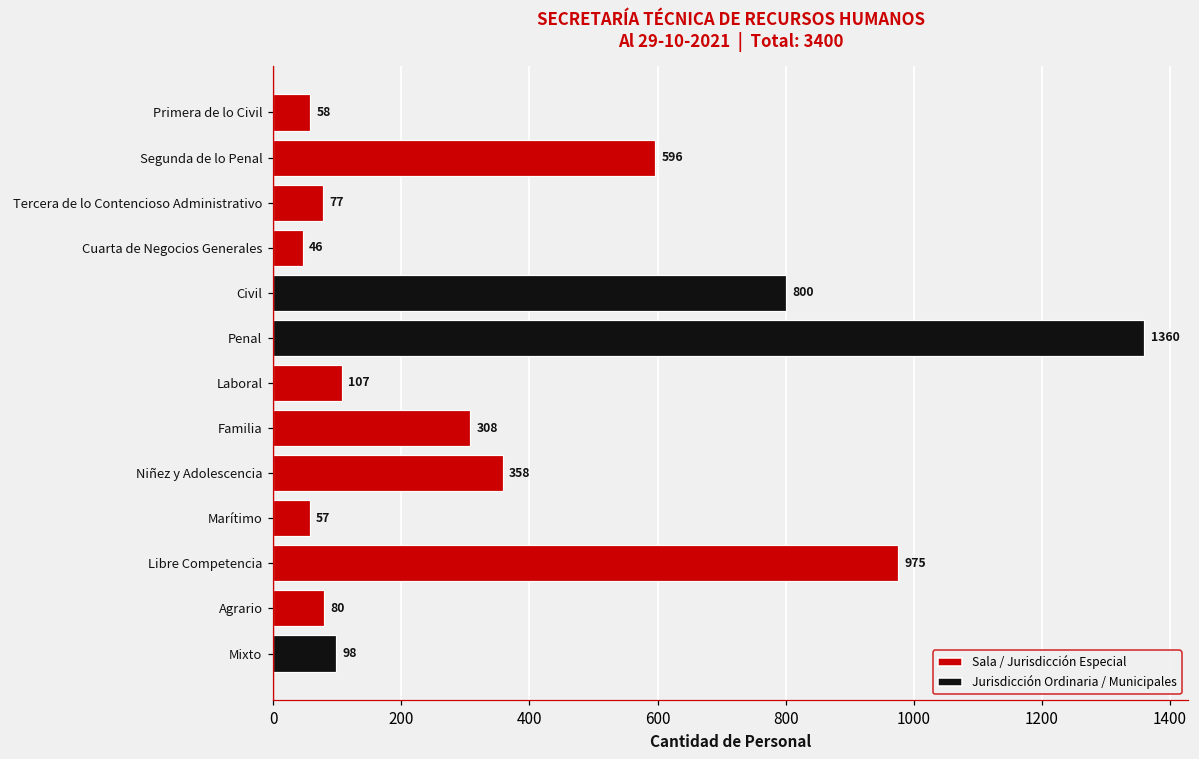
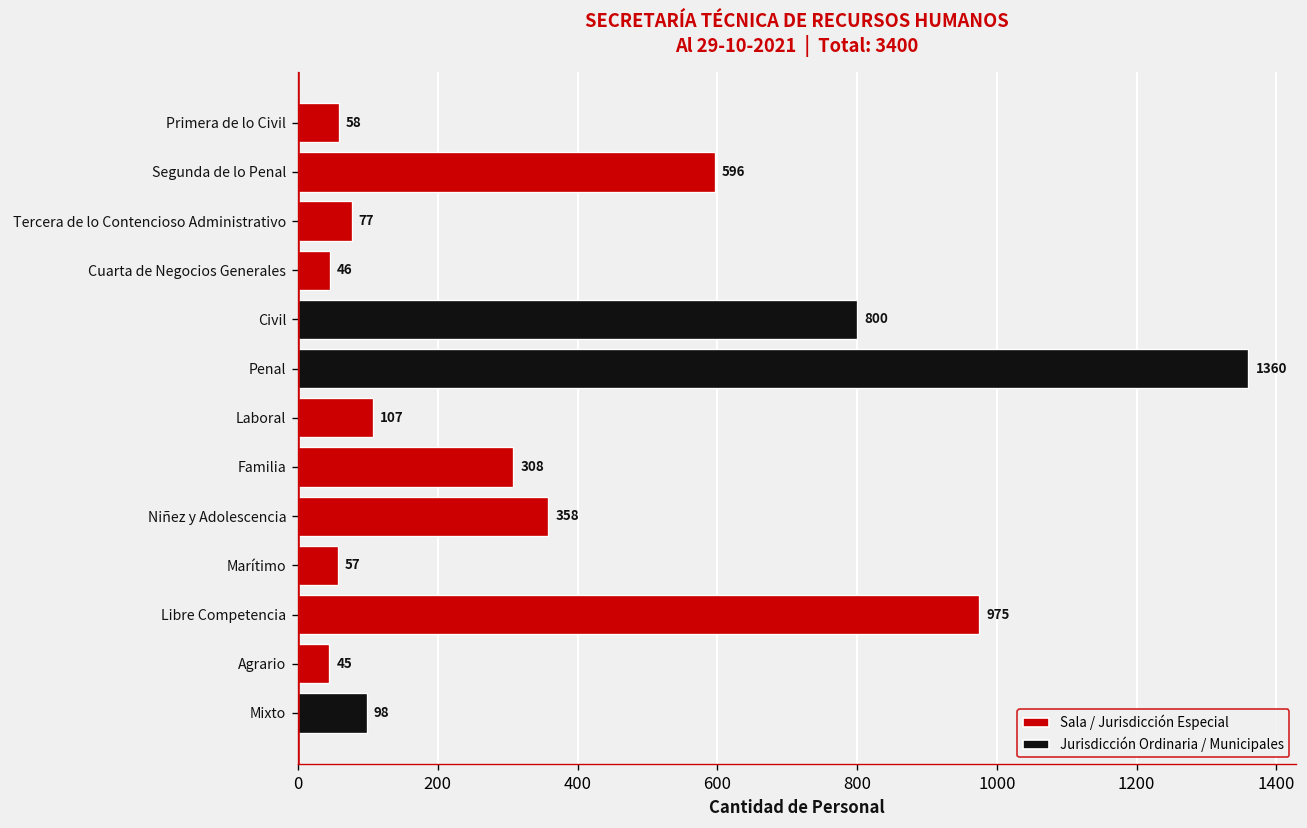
  {
    "Primera de lo Civil": 58,
    "Segunda de lo Penal": 596,
    "Tercera de lo Contencioso Administrativo": 77,
    "Cuarta de Negocios Generales": 46,
    "Civil": 800,
    "Penal": 1360,
    "Laboral": 107,
    "Familia": 308,
    "Niñez y Adolescencia": 358,
    "Marítimo": 57,
    "Libre Competencia": 975,
-   "Agrario": 80,
+   "Agrario": 45,
    "Mixto": 98
  }
